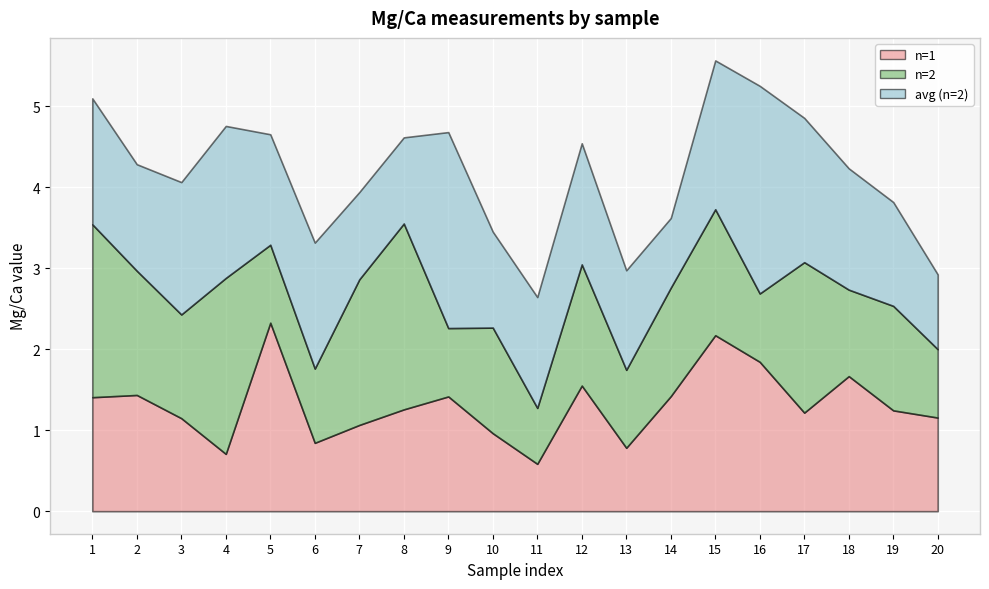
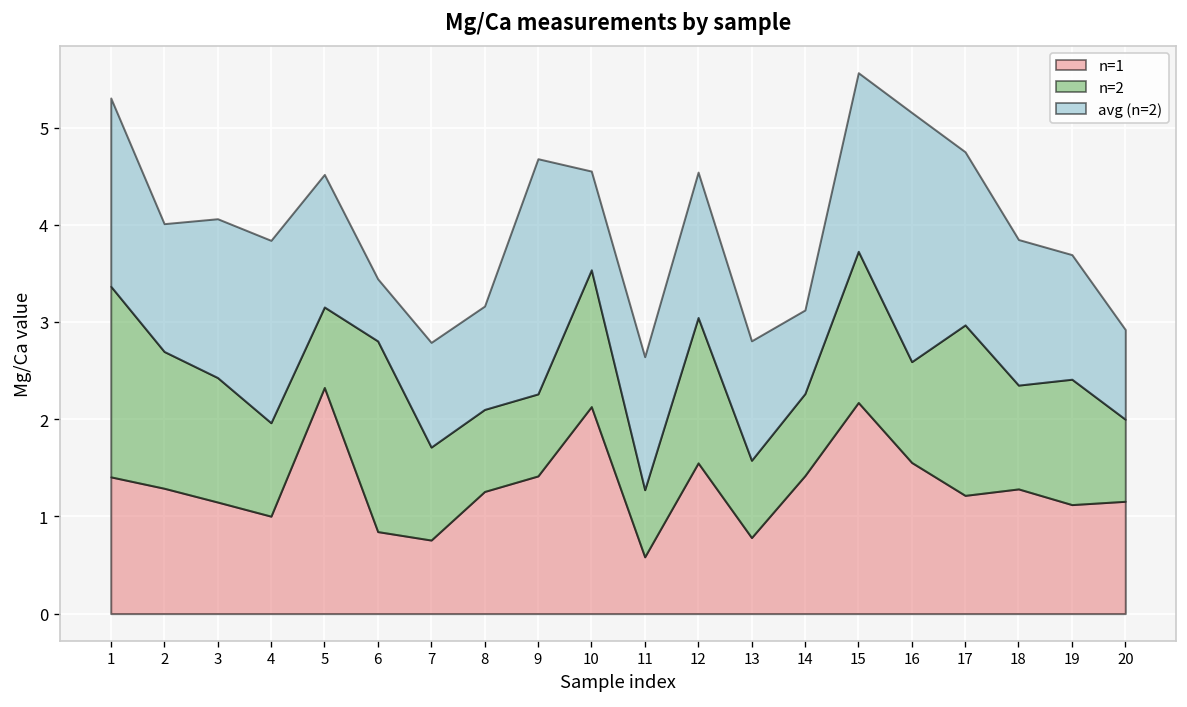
  {
    "n=1": {
      "1": 1.4,
-     "2": 1.4,
+     "2": 1.3,
      "3": 1.1,
-     "4": 0.7,
+     "4": 1.0,
      "5": 2.3,
      "6": 0.8,
-     "7": 1.1,
+     "7": 0.8,
      "8": 1.3,
      "9": 1.4,
-     "10": 1.0,
+     "10": 2.1,
      "11": 0.6,
      "12": 1.6,
      "13": 0.8,
      "14": 1.4,
      "15": 2.2,
-     "16": 1.8,
+     "16": 1.6,
      "17": 1.2,
-     "18": 1.7,
-     "19": 1.2,
+     "18": 1.3,
+     "19": 1.1,
      "20": 1.2
    },
    "n=2": {
-     "1": 2.1,
-     "2": 1.5,
+     "1": 2.0,
+     "2": 1.4,
      "3": 1.3,
-     "4": 2.2,
-     "5": 1.0,
-     "6": 0.9,
-     "7": 1.8,
-     "8": 2.3,
+     "4": 1.0,
+     "5": 0.8,
+     "6": 2.0,
+     "7": 1.0,
+     "8": 0.8,
      "9": 0.8,
-     "10": 1.3,
+     "10": 1.4,
      "11": 0.7,
      "12": 1.5,
-     "13": 1.0,
-     "14": 1.3,
+     "13": 0.8,
+     "14": 0.8,
      "15": 1.6,
-     "16": 0.8,
-     "17": 1.9,
+     "16": 1.0,
+     "17": 1.8,
      "18": 1.1,
      "19": 1.3,
      "20": 0.8
    },
    "avg (n=2)": {
-     "1": 1.6,
+     "1": 1.9,
      "2": 1.3,
      "3": 1.6,
      "4": 1.9,
      "5": 1.4,
-     "6": 1.6,
+     "6": 0.6,
      "7": 1.1,
      "8": 1.1,
      "9": 2.4,
-     "10": 1.2,
+     "10": 1.0,
      "11": 1.4,
      "12": 1.5,
      "13": 1.2,
      "14": 0.9,
      "15": 1.8,
      "16": 2.6,
      "17": 1.8,
      "18": 1.5,
      "19": 1.3,
      "20": 0.9
    }
  }
